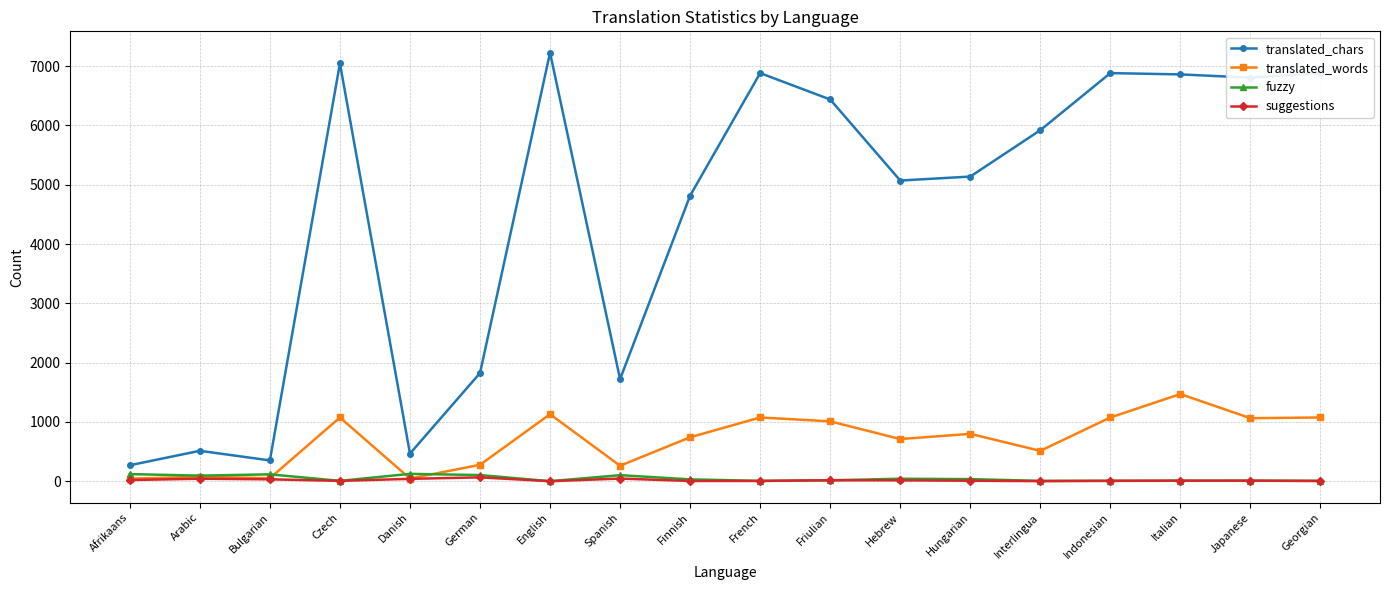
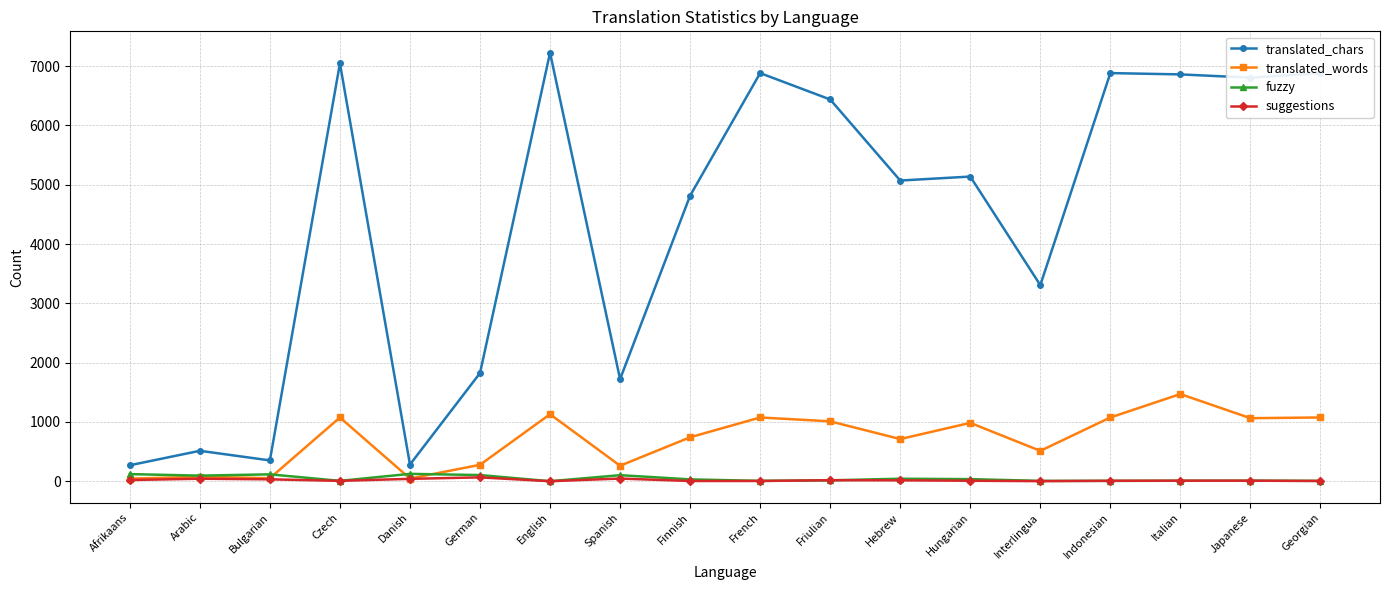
  {
    "translated_chars": {
      "Afrikaans": 300,
      "Arabic": 500,
      "Bulgarian": 400,
      "Czech": 7000,
-     "Danish": 500,
+     "Danish": 300,
      "German": 1800,
      "English": 7200,
      "Spanish": 1700,
      "Finnish": 4800,
      "French": 6900,
      "Friulian": 6400,
      "Hebrew": 5100,
      "Hungarian": 5100,
-     "Interlingua": 5900,
+     "Interlingua": 3300,
      "Indonesian": 6900,
      "Italian": 6900
    },
    "translated_words": {
      "Czech": 1100,
      "German": 300,
      "English": 1100,
      "Spanish": 300,
      "Finnish": 700,
      "French": 1100,
      "Friulian": 1000,
      "Hebrew": 700,
-     "Hungarian": 800,
+     "Hungarian": 1000,
      "Interlingua": 500,
      "Indonesian": 1100,
      "Italian": 1500,
      "Japanese": 1100,
      "Georgian": 1100
    },
    "fuzzy": {
      "Afrikaans": 100,
      "Bulgarian": 100,
      "Danish": 100,
      "Spanish": 100
    },
    "suggestions": {
      "Spanish": 0
    }
  }
